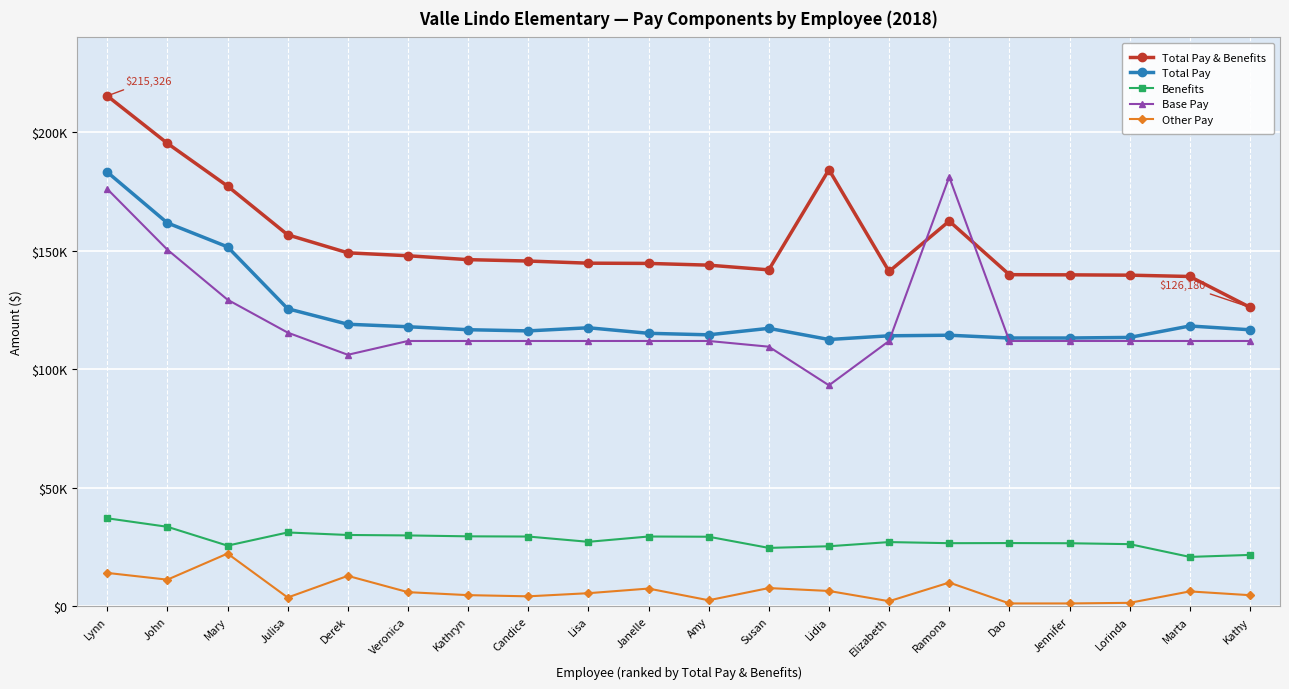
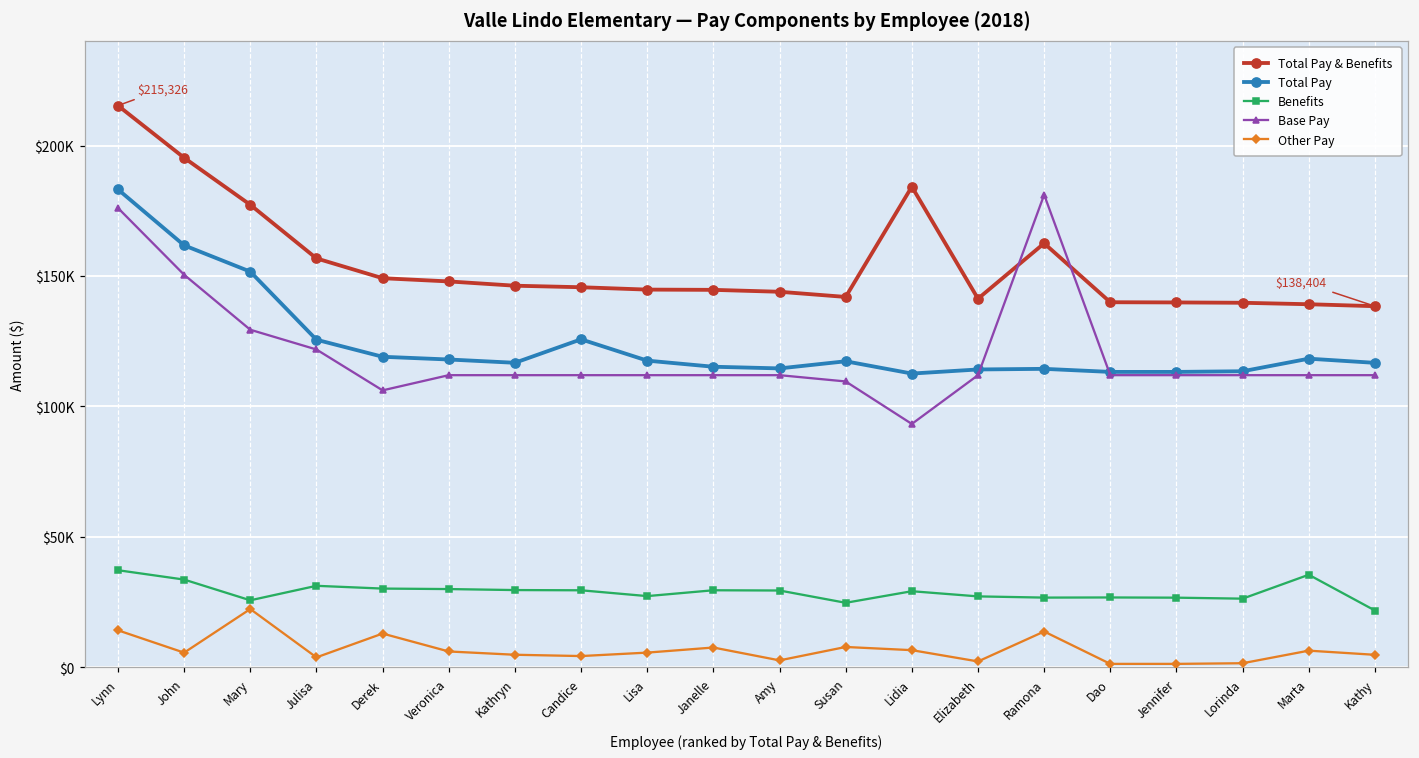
  {
    "Total Pay & Benefits": {
      "Lynn": "$215,326",
-     "Kathy": "$126,180"
+     "Kathy": "$138,404"
    },
    "Total Pay": {
      "Lynn": "$183000",
      "John": "$162000",
      "Mary": "$152000",
      "Julisa": "$126000",
      "Derek": "$119000",
      "Veronica": "$118000",
      "Kathryn": "$117000",
-     "Candice": "$116000",
+     "Candice": "$126000",
      "Lisa": "$118000",
      "Janelle": "$115000",
      "Amy": "$115000",
      "Susan": "$117000",
      "Lidia": "$113000",
      "Elizabeth": "$114000",
      "Ramona": "$114000",
      "Dao": "$113000",
      "Jennifer": "$113000",
      "Lorinda": "$113000",
      "Marta": "$118000",
      "Kathy": "$117000"
    },
    "Benefits": {
      "Lynn": "$37000",
      "John": "$34000",
      "Mary": "$26000",
      "Julisa": "$31000",
      "Derek": "$30000",
      "Veronica": "$30000",
      "Kathryn": "$30000",
      "Candice": "$29000",
      "Lisa": "$27000",
      "Janelle": "$29000",
      "Amy": "$29000",
      "Susan": "$25000",
-     "Lidia": "$25000",
+     "Lidia": "$29000",
      "Elizabeth": "$27000",
      "Ramona": "$27000",
      "Dao": "$27000",
      "Jennifer": "$27000",
      "Lorinda": "$26000",
-     "Marta": "$21000",
+     "Marta": "$35000",
      "Kathy": "$22000"
    },
    "Base Pay": {
      "Lynn": "$176000",
      "John": "$150000",
      "Mary": "$129000",
-     "Julisa": "$115000",
+     "Julisa": "$122000",
      "Derek": "$106000",
      "Veronica": "$112000",
      "Kathryn": "$112000",
      "Candice": "$112000",
      "Lisa": "$112000",
      "Janelle": "$112000",
      "Amy": "$112000",
      "Susan": "$110000",
      "Lidia": "$93000",
      "Elizabeth": "$112000",
      "Ramona": "$181000",
      "Dao": "$112000",
      "Jennifer": "$112000",
      "Lorinda": "$112000",
      "Marta": "$112000",
      "Kathy": "$112000"
    },
    "Other Pay": {
      "Lynn": "$14000",
-     "John": "$11000",
+     "John": "$6000",
      "Mary": "$22000",
      "Julisa": "$4000",
      "Derek": "$13000",
      "Veronica": "$6000",
      "Kathryn": "$5000",
      "Candice": "$4000",
      "Lisa": "$6000",
      "Janelle": "$8000",
      "Amy": "$3000",
      "Susan": "$8000",
      "Lidia": "$7000",
      "Elizabeth": "$2000",
-     "Ramona": "$10000",
+     "Ramona": "$14000",
      "Dao": "$1000",
      "Jennifer": "$1000",
      "Lorinda": "$2000",
      "Marta": "$6000",
      "Kathy": "$5000"
    }
  }
